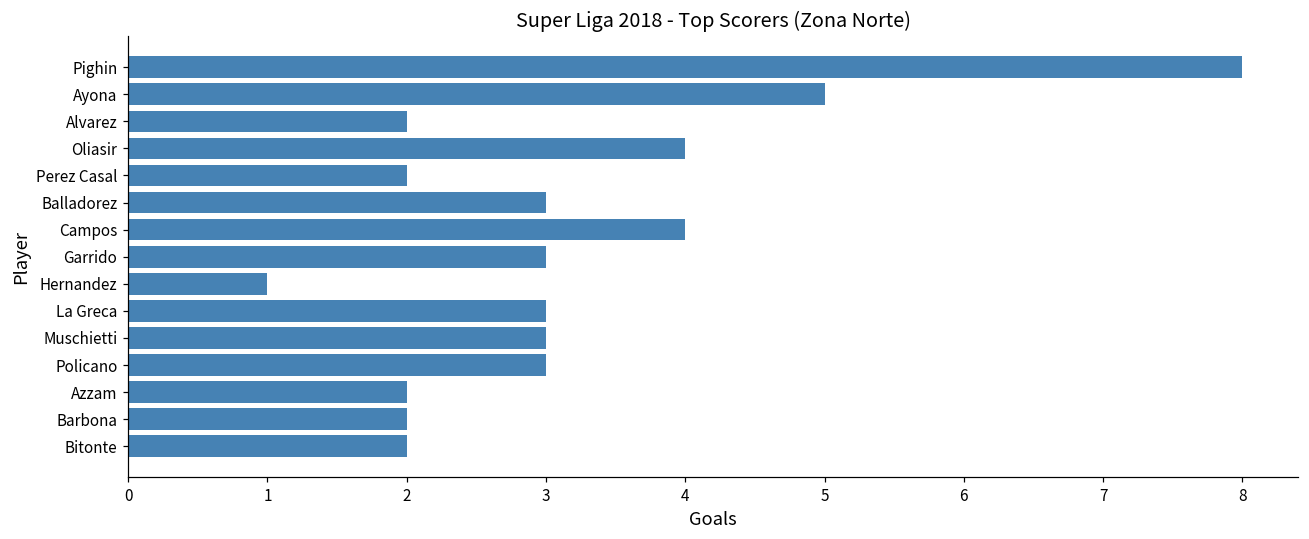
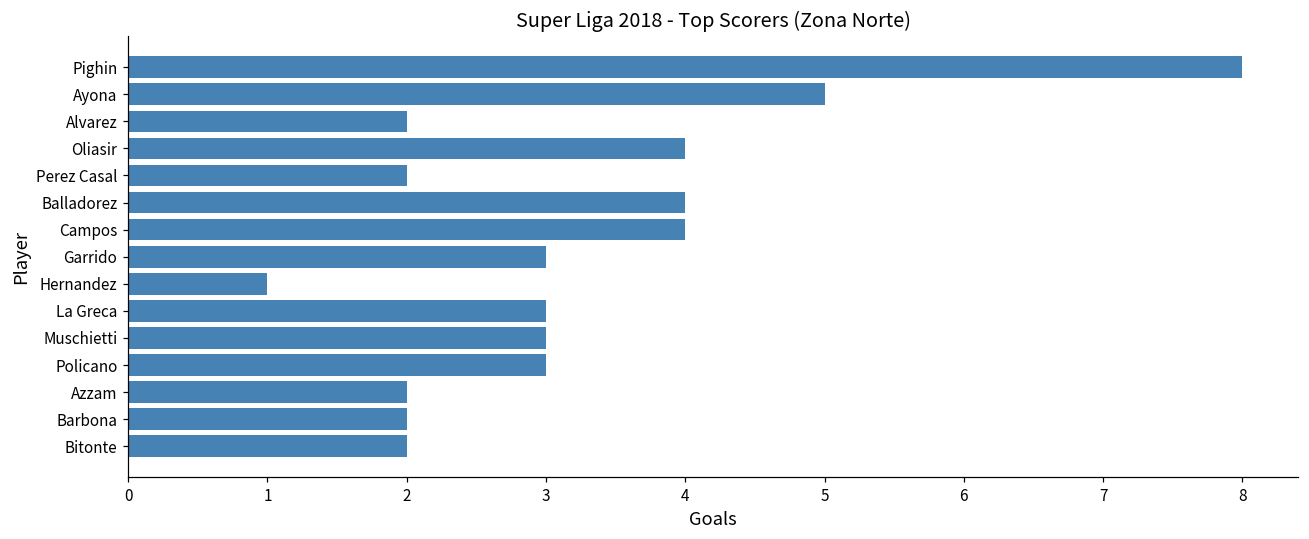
  {
    "Pighin": 8,
    "Ayona": 5,
    "Alvarez": 2,
    "Oliasir": 4,
    "Perez Casal": 2,
-   "Balladorez": 3,
+   "Balladorez": 4,
    "Campos": 4,
    "Garrido": 3,
    "Hernandez": 1,
    "La Greca": 3,
    "Muschietti": 3,
    "Policano": 3,
    "Azzam": 2,
    "Barbona": 2,
    "Bitonte": 2
  }
